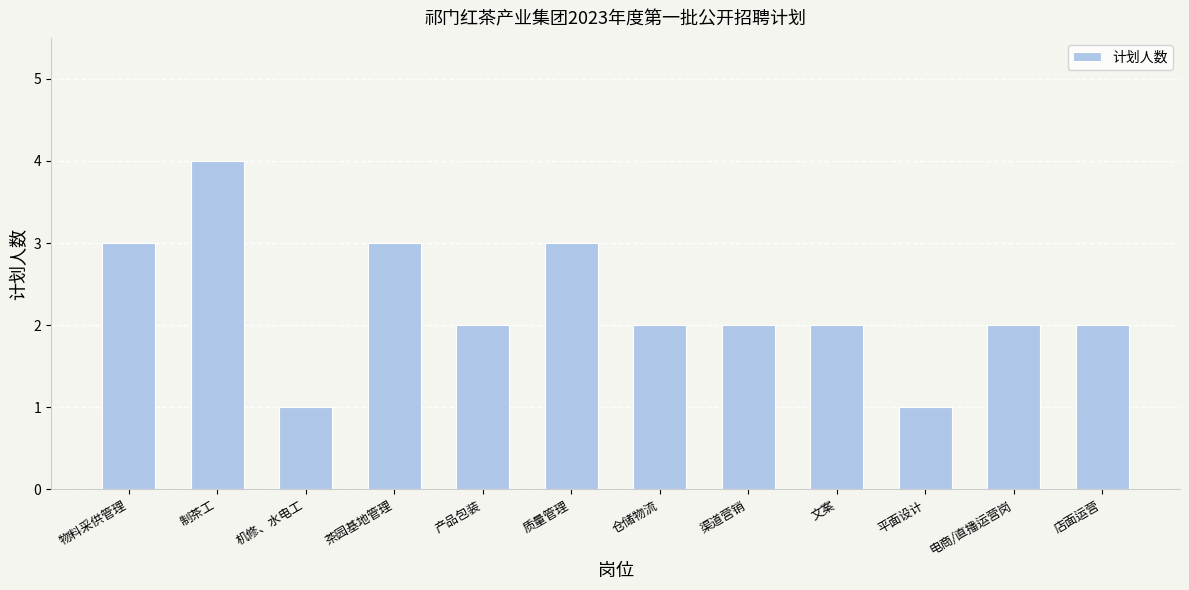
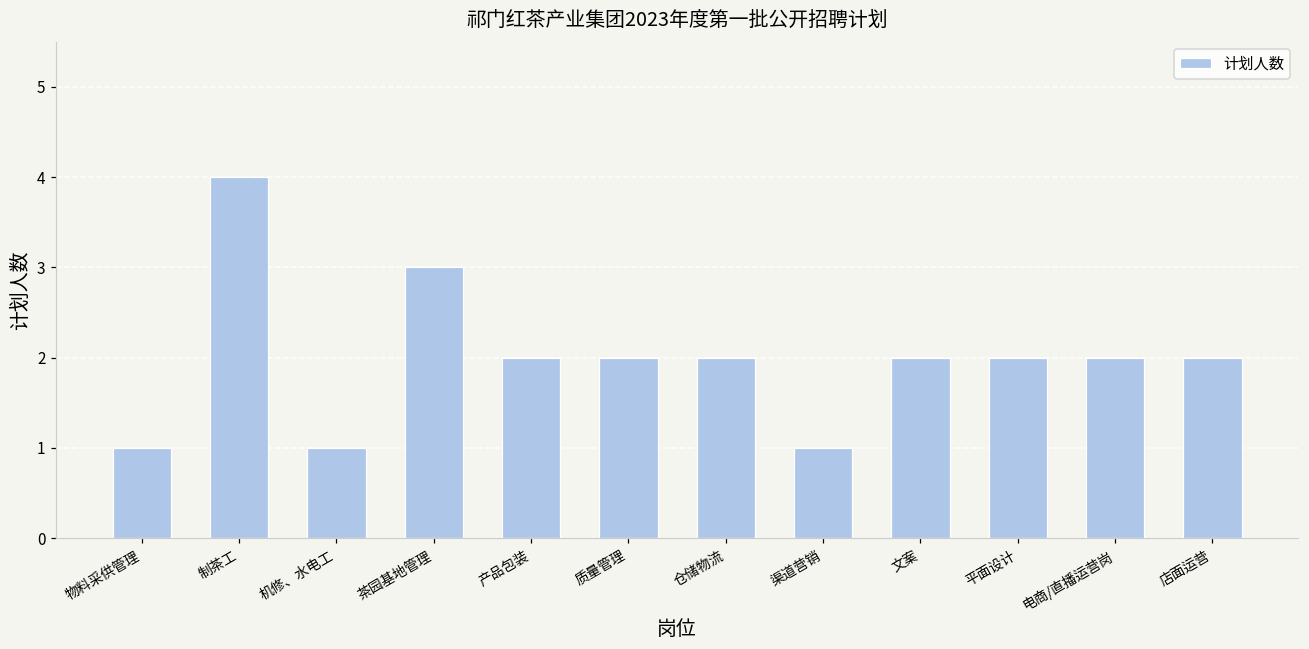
  {
-   "物料采供管理": 3,
+   "物料采供管理": 1,
    "制茶工": 4,
    "机修、水电工": 1,
    "茶园基地管理": 3,
    "产品包装": 2,
-   "质量管理": 3,
+   "质量管理": 2,
    "仓储物流": 2,
-   "渠道营销": 2,
+   "渠道营销": 1,
    "文案": 2,
-   "平面设计": 1,
+   "平面设计": 2,
    "电商/直播运营岗": 2,
    "店面运营": 2
  }
